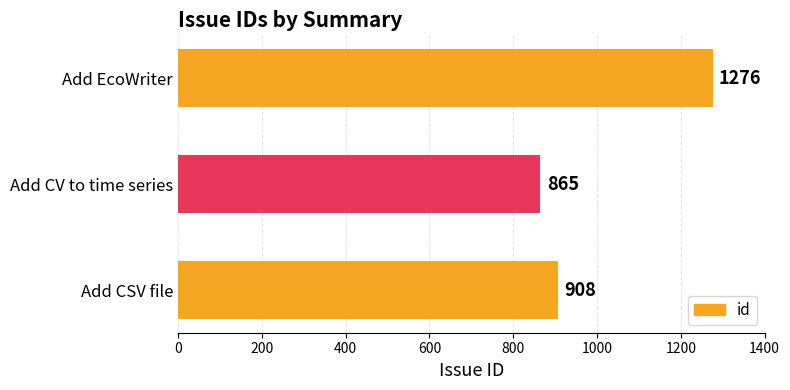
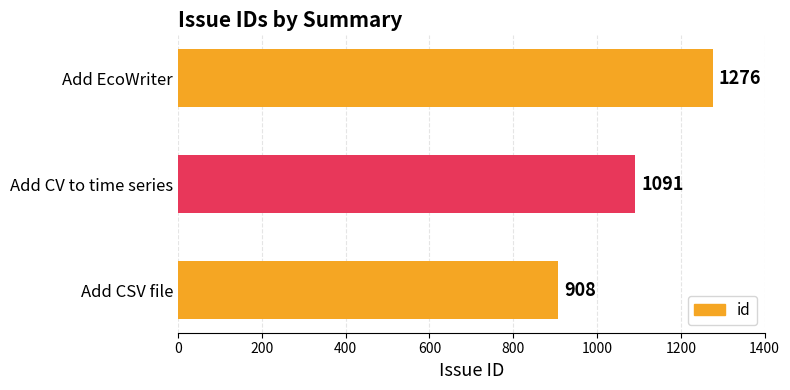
  {
    "Add EcoWriter": 1276,
-   "Add CV to time series": 865,
+   "Add CV to time series": 1091,
    "Add CSV file": 908
  }
